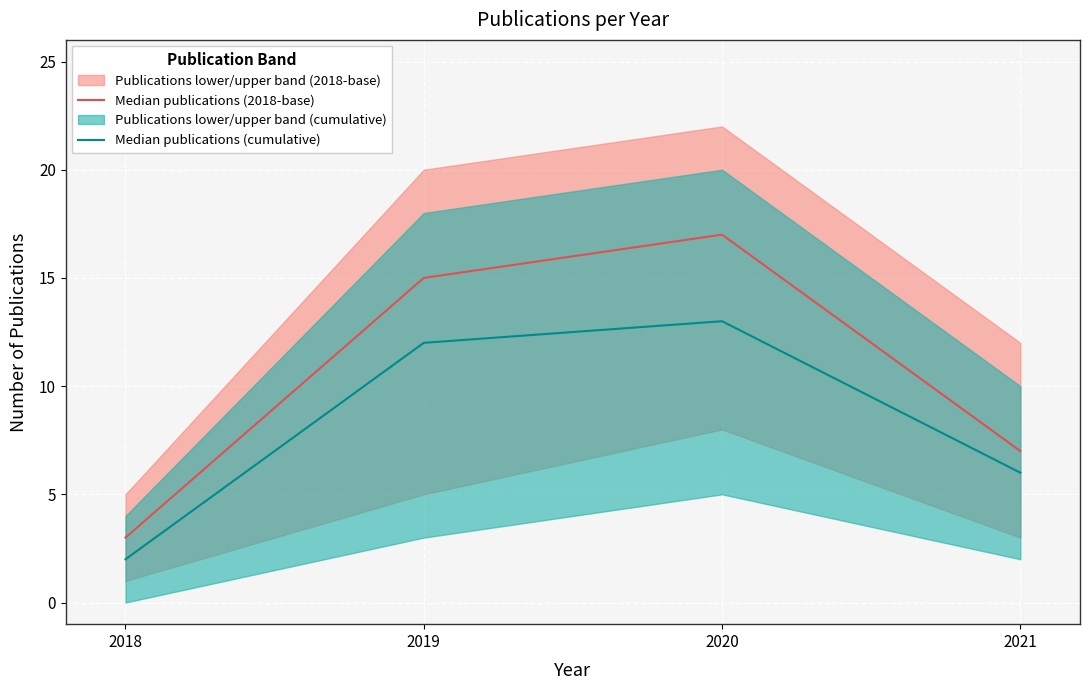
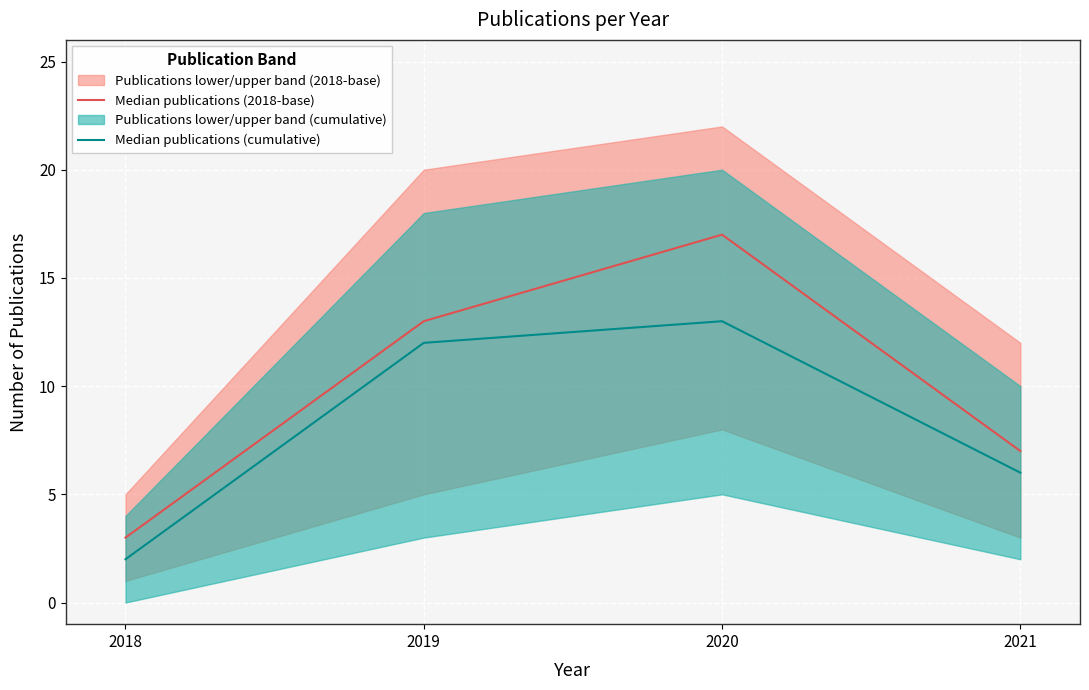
  {
    "Median publications (2018-base)": {
      "2018": 3,
-     "2019": 15,
+     "2019": 13,
      "2020": 17,
      "2021": 7
    }
  }
